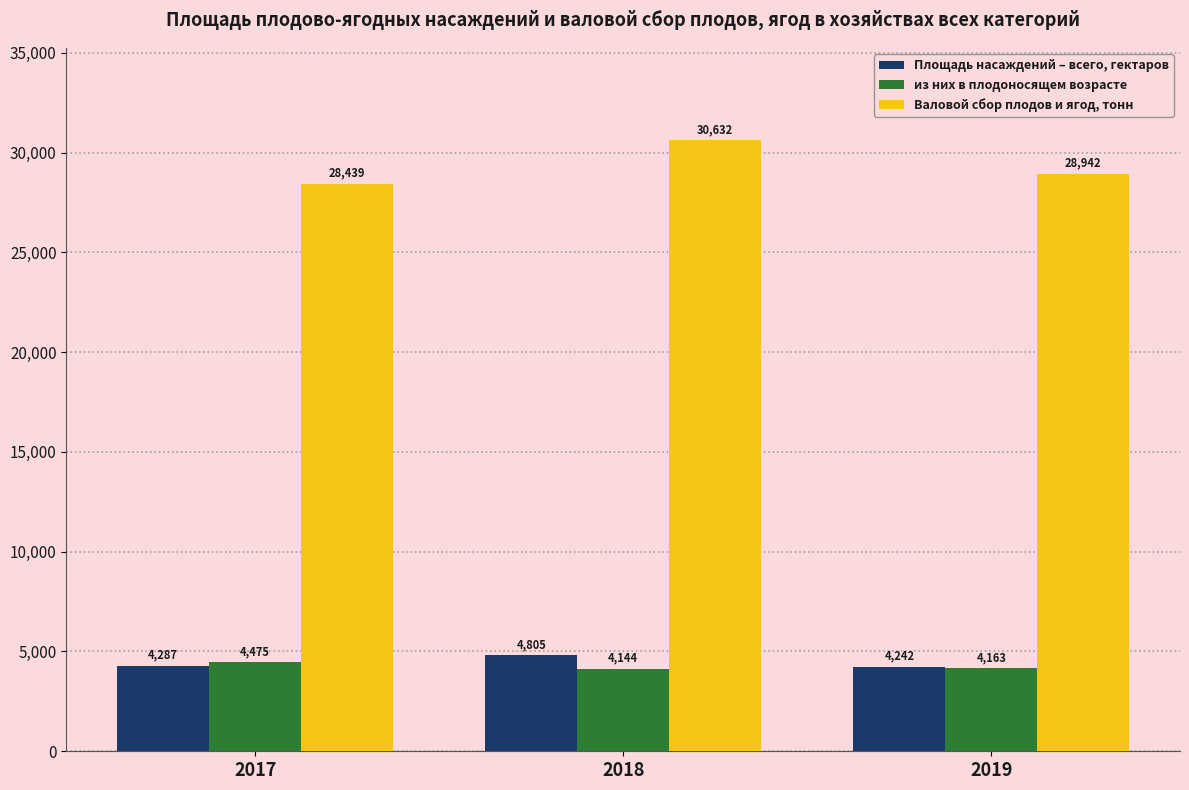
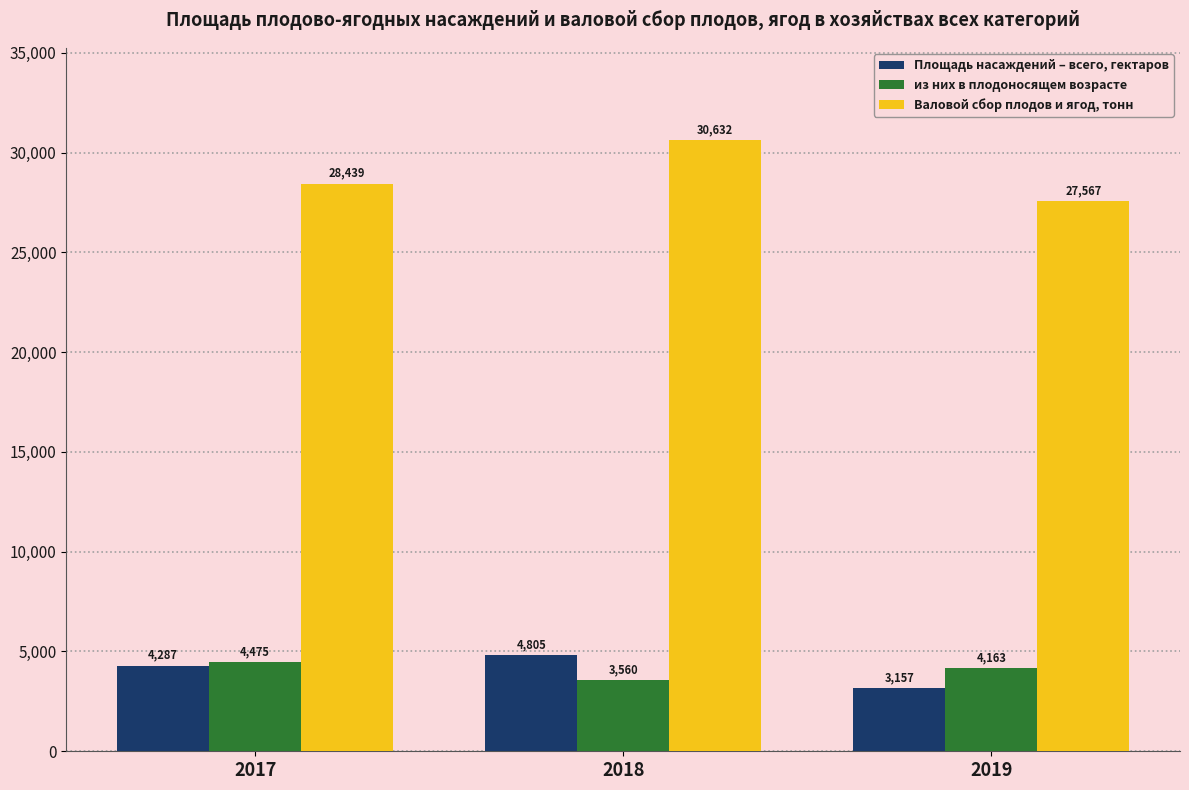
  {
    "Площадь насаждений – всего, гектаров": {
      "2017": "4,287",
      "2018": "4,805",
-     "2019": "4,242"
+     "2019": "3,157"
    },
    "из них в плодоносящем возрасте": {
      "2017": "4,475",
-     "2018": "4,144",
+     "2018": "3,560",
      "2019": "4,163"
    },
    "Валовой сбор плодов и ягод, тонн": {
      "2017": "28,439",
      "2018": "30,632",
-     "2019": "28,942"
+     "2019": "27,567"
    }
  }
